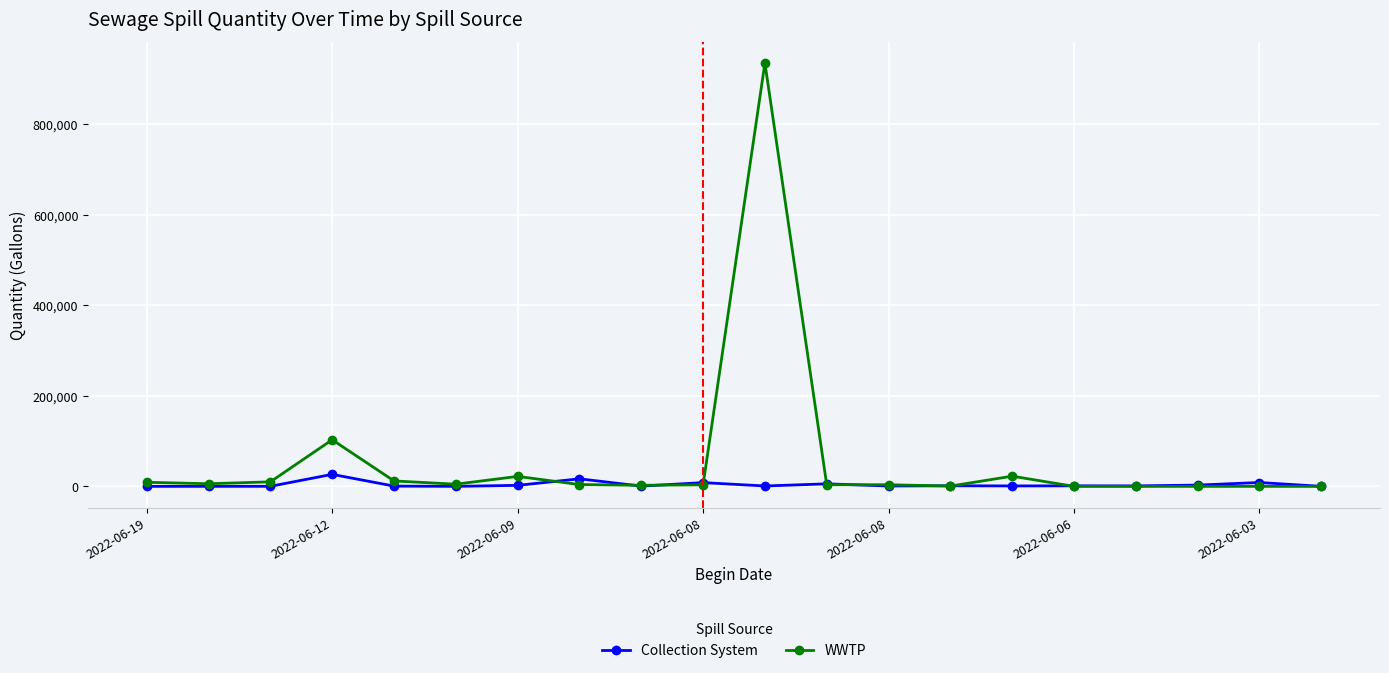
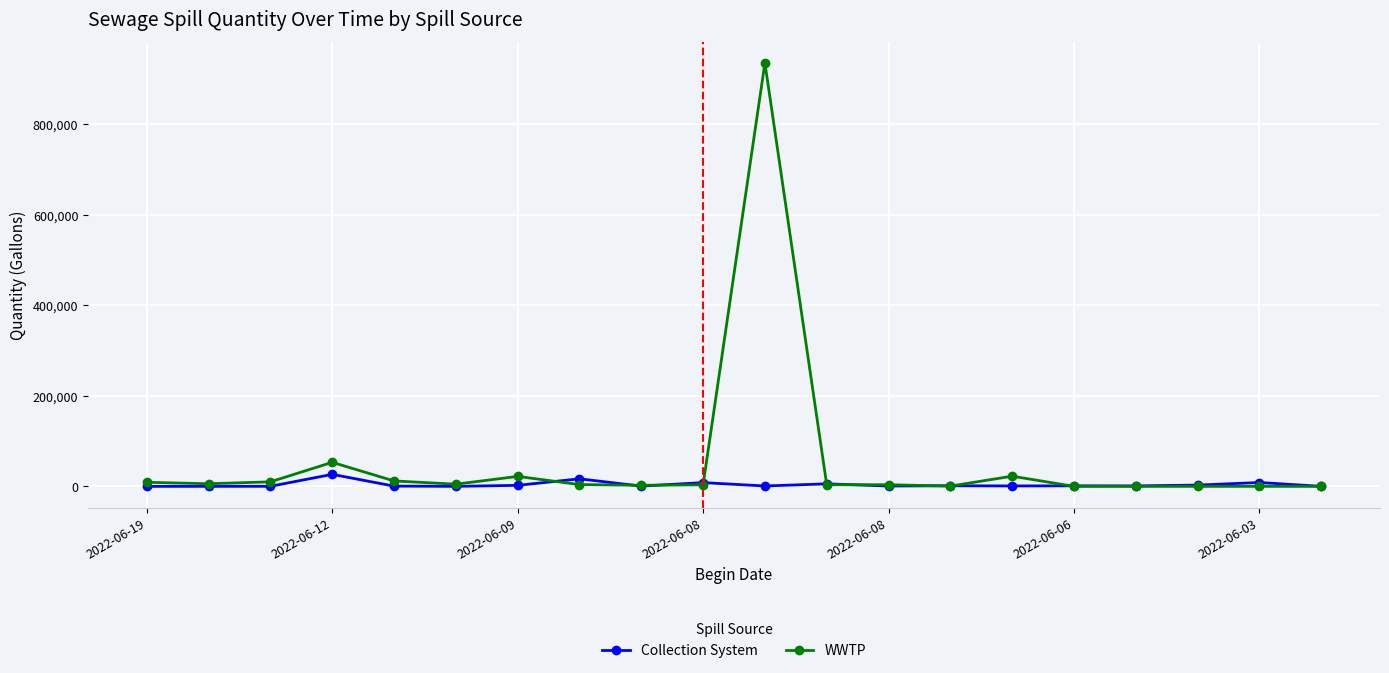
  {
    "Collection System": {
      "2022-06-19": "0",
      "2022-06-12": "30,000"
    },
    "WWTP": {
      "2022-06-19": "10,000",
-     "2022-06-12": "100,000"
+     "2022-06-12": "50,000"
    }
  }
